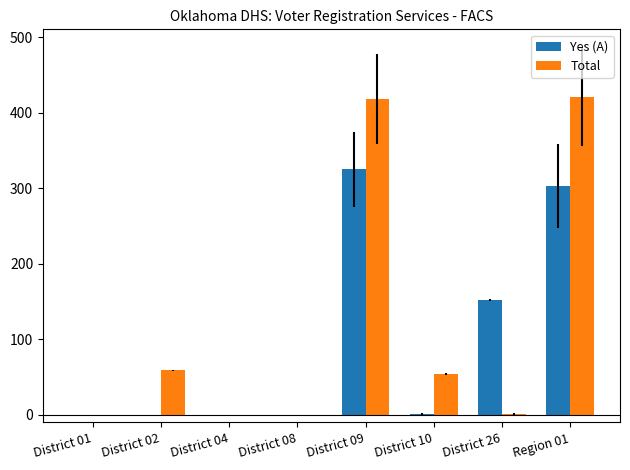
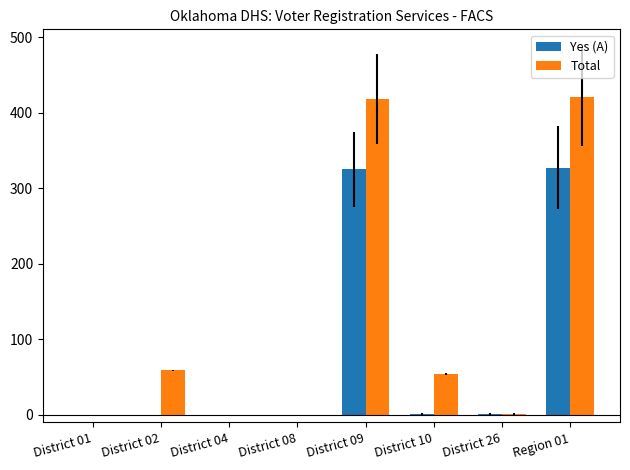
  {
    "Yes (A)": {
      "District 01": 0,
      "District 02": 0,
      "District 04": 0,
      "District 08": 0,
      "District 09": 330,
-     "District 26": 150,
-     "Region 01": 300
+     "District 26": 0,
+     "Region 01": 330
    },
    "Total": {
      "District 01": 0,
      "District 02": 60,
      "District 04": 0,
      "District 08": 0,
      "District 09": 420,
      "District 10": 50,
      "Region 01": 420
    }
  }
